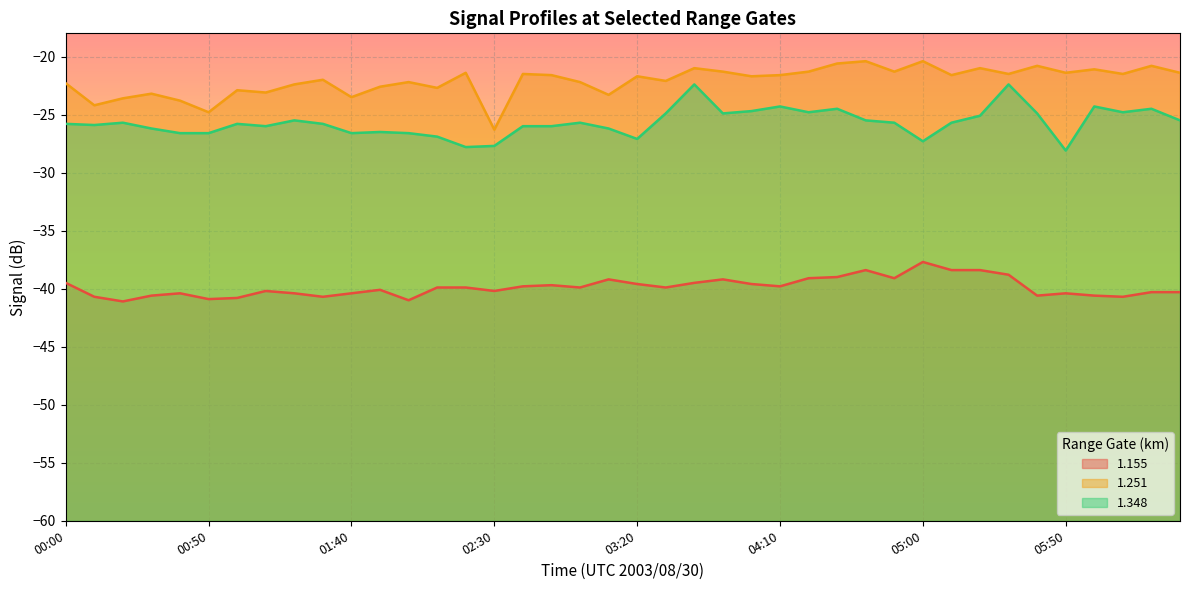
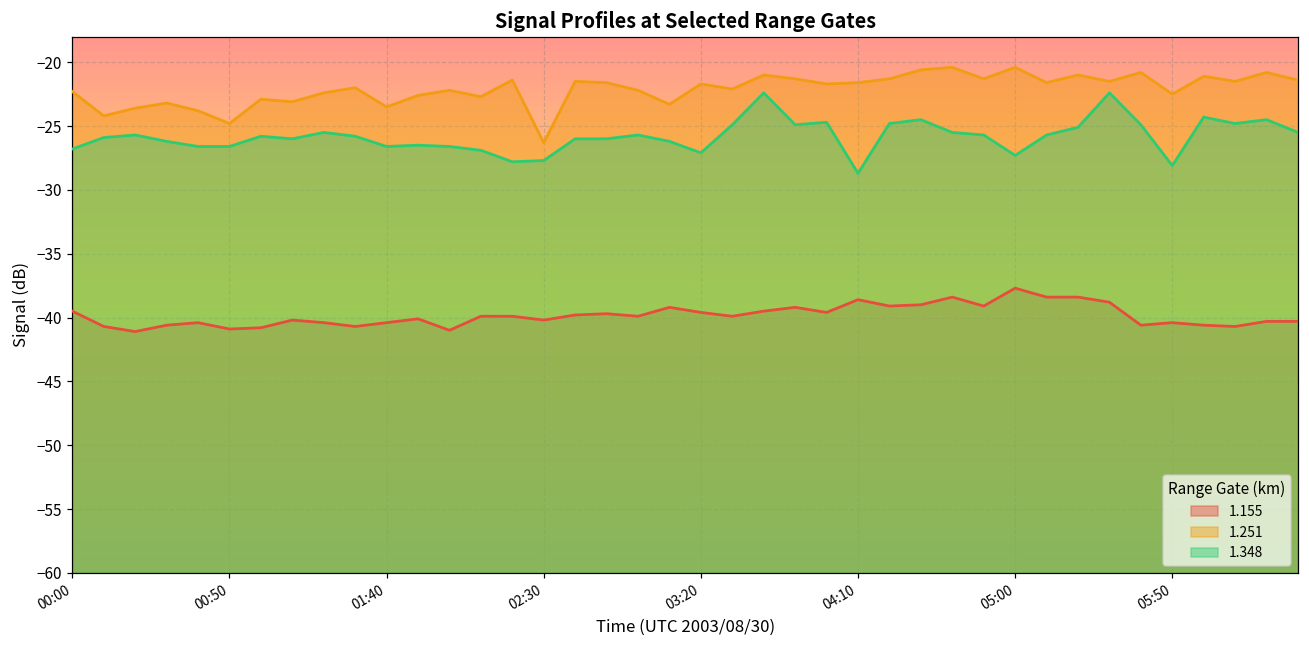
  {
    "1.155": {
      "00:00": -39.5,
      "00:50": -40.9,
      "01:40": -40.4,
      "02:30": -40.2,
      "03:20": -39.6,
-     "04:10": -39.8,
+     "04:10": -38.6,
      "05:00": -37.7,
      "05:50": -40.4
    },
    "1.251": {
      "00:00": -22.3,
      "00:50": -24.8,
      "01:40": -23.5,
      "02:30": -26.3,
      "03:20": -21.7,
      "04:10": -21.6,
      "05:00": -20.4,
-     "05:50": -21.4
+     "05:50": -22.5
    },
    "1.348": {
-     "00:00": -25.8,
+     "00:00": -26.8,
      "00:50": -26.6,
      "01:40": -26.6,
      "02:30": -27.7,
      "03:20": -27.1,
-     "04:10": -24.3,
+     "04:10": -28.7,
      "05:00": -27.3,
      "05:50": -28.1
    }
  }
